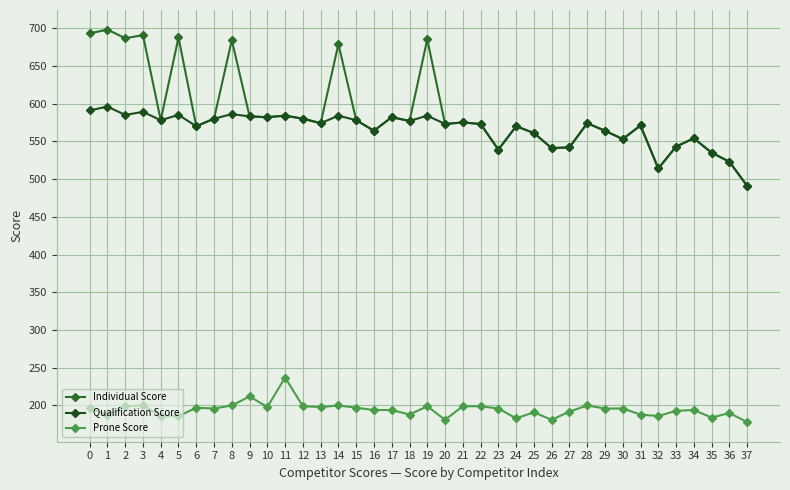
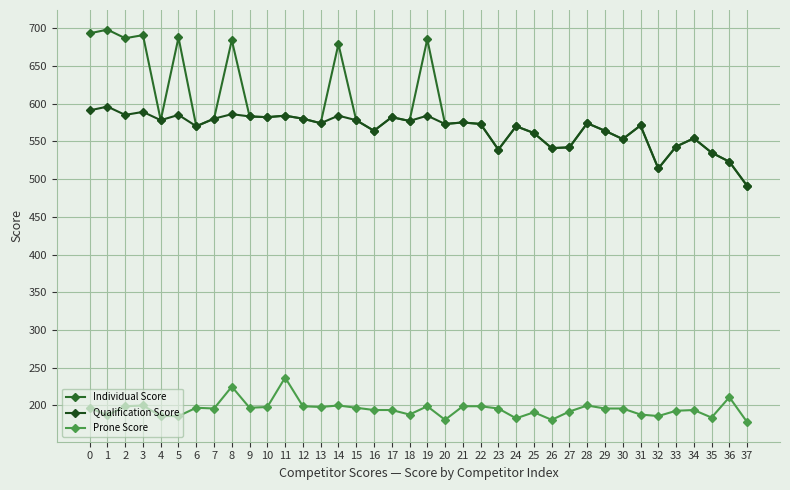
  {
    "Prone Score": {
      "6": 200,
      "7": 200,
-     "8": 200,
-     "9": 210,
+     "8": 230,
+     "9": 200,
      "10": 200,
      "11": 240,
      "12": 200,
      "13": 200,
      "14": 200,
      "15": 200,
      "16": 190,
      "17": 190,
      "18": 190,
      "19": 200,
      "20": 180,
      "21": 200,
      "22": 200,
      "23": 200,
      "24": 180,
      "25": 190,
      "26": 180,
      "27": 190,
      "28": 200,
      "29": 200,
      "30": 200,
      "31": 190,
      "32": 190,
      "33": 190,
      "34": 190,
      "35": 180,
-     "36": 190,
+     "36": 210,
      "37": 180
    }
  }
